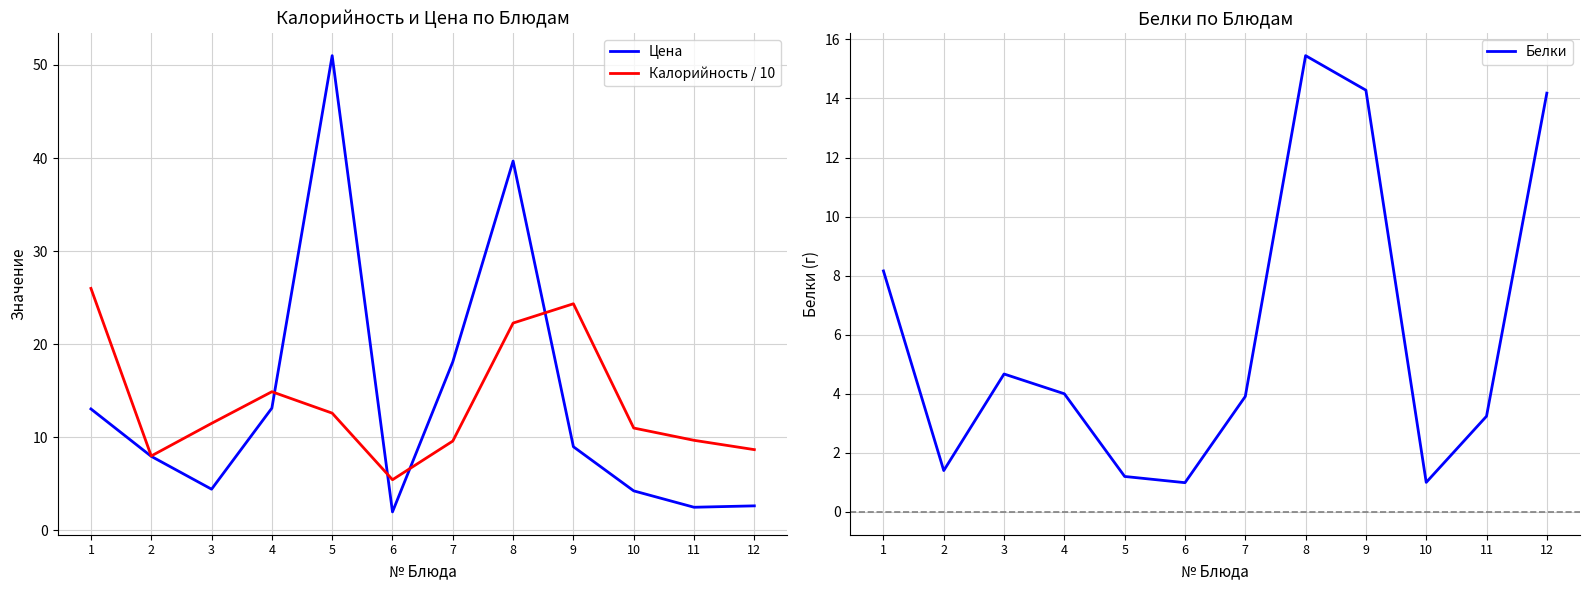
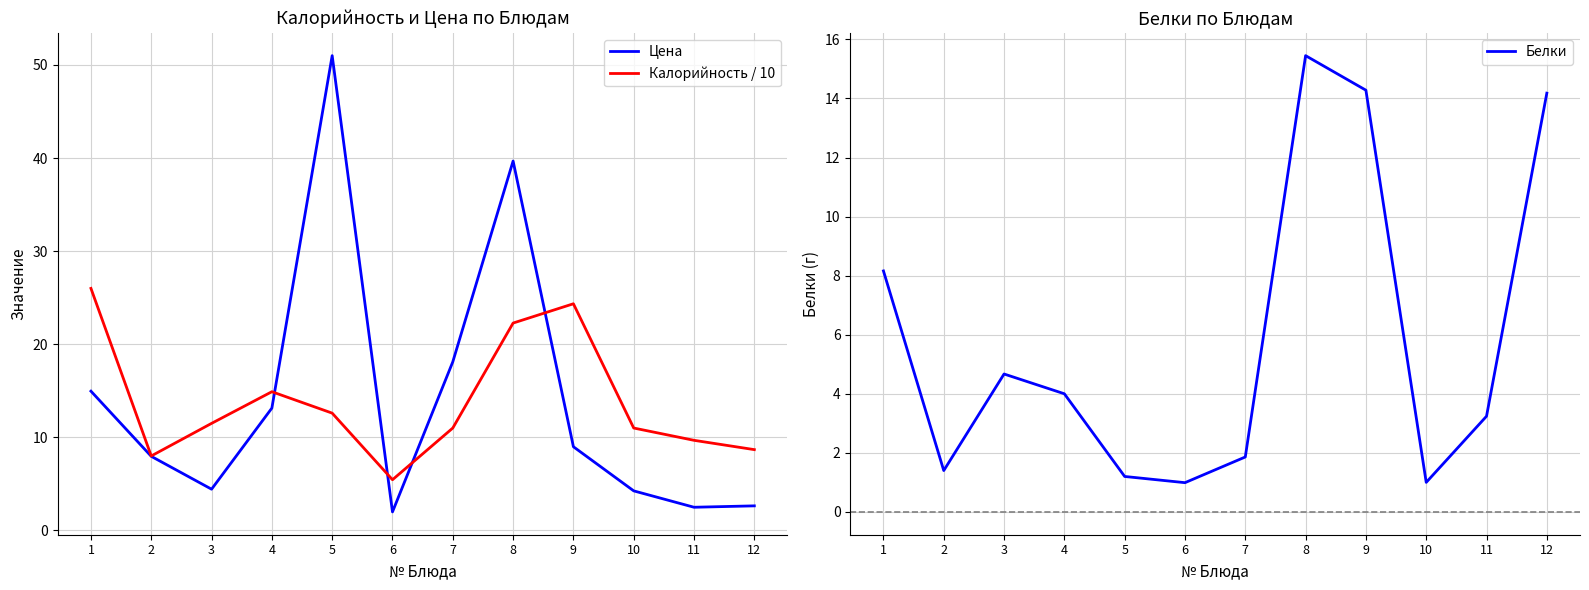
  {
    "Калорийность и Цена по Блюдам": {
      "Цена": {
-       "1": 13,
+       "1": 15,
        "3": 4,
        "4": 13,
        "5": 51,
        "6": 2,
        "7": 18,
        "8": 40,
        "9": 9,
        "10": 4,
        "11": 2,
        "12": 3
      },
      "Калорийность / 10": {
        "1": 26,
        "3": 12,
        "4": 15,
        "5": 13,
        "6": 5,
-       "7": 10,
+       "7": 11,
        "8": 22,
        "9": 24,
        "10": 11,
        "11": 10,
        "12": 9
      }
    },
    "Белки по Блюдам": {
      "1": 8.2,
      "2": 1.4,
      "3": 4.7,
      "4": 4.0,
      "5": 1.2,
      "6": 1.0,
-     "7": 3.9,
+     "7": 1.9,
      "8": 15.5,
      "9": 14.3,
      "10": 1.0,
      "11": 3.2,
      "12": 14.2
    }
  }
